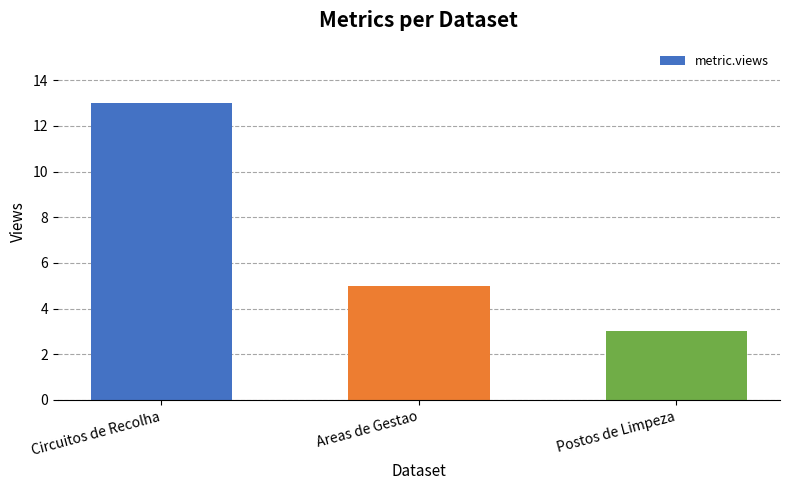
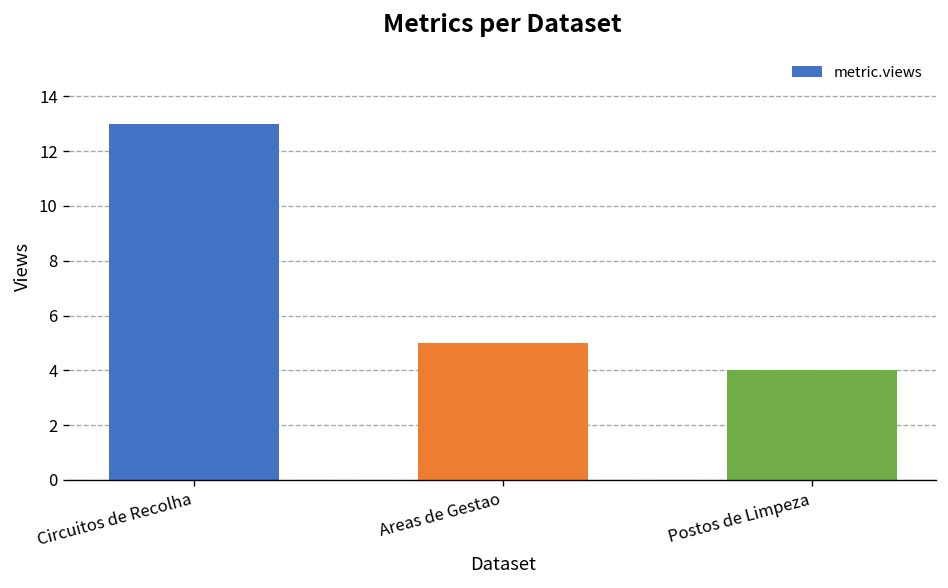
  {
    "Circuitos de Recolha": 13,
    "Areas de Gestao": 5,
-   "Postos de Limpeza": 3
+   "Postos de Limpeza": 4
  }
